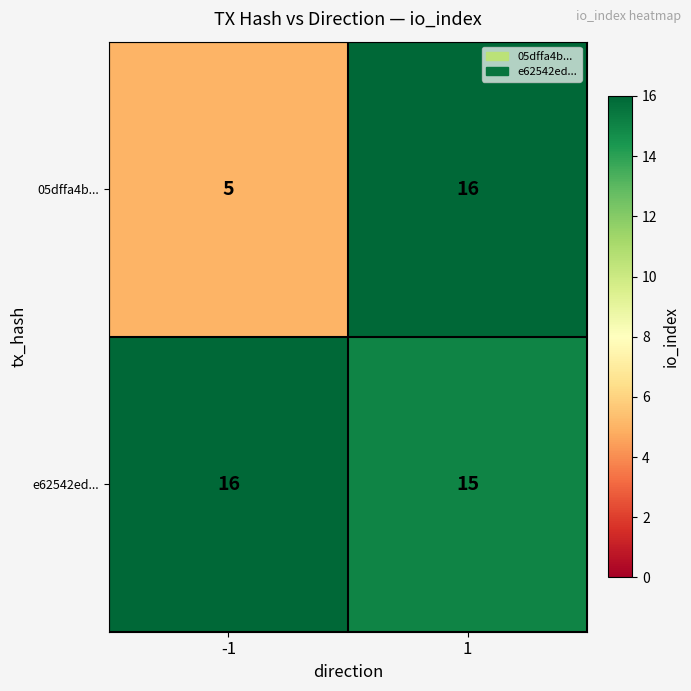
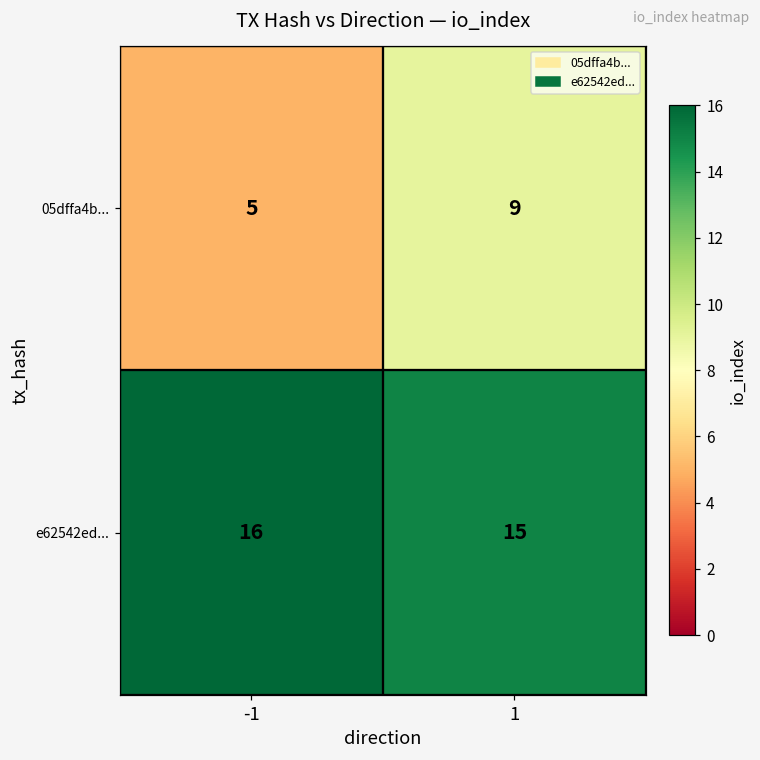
  {
    "05dffa4b...": {
      "-1": 5,
-     "1": 16
+     "1": 9
    },
    "e62542ed...": {
      "-1": 16,
      "1": 15
    }
  }
